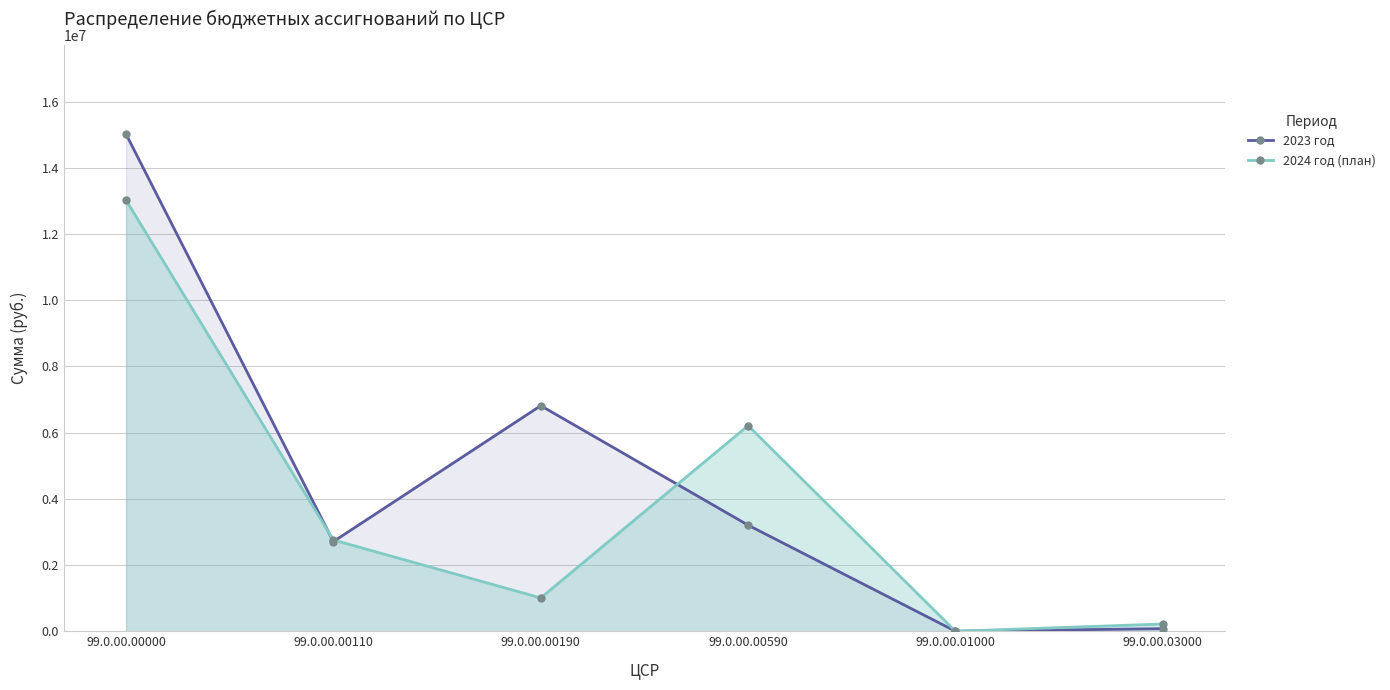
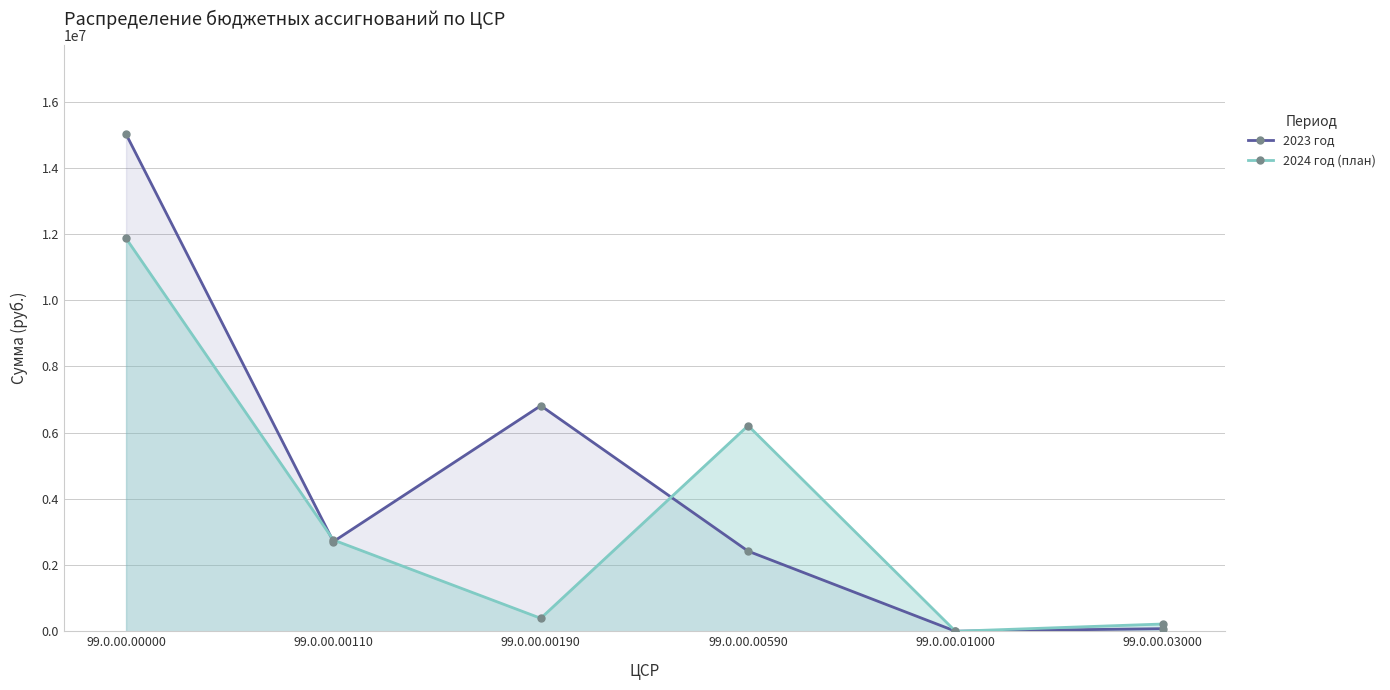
  {
    "2023 год": {
      "99.0.00.00000": 15000000,
      "99.0.00.00190": 6800000,
-     "99.0.00.00590": 3200000,
+     "99.0.00.00590": 2400000,
      "99.0.00.03000": 100000
    },
    "2024 год (план)": {
-     "99.0.00.00000": 13000000,
-     "99.0.00.00190": 1000000,
+     "99.0.00.00000": 11900000,
+     "99.0.00.00190": 400000,
      "99.0.00.00590": 6200000,
      "99.0.00.03000": 200000
    }
  }
